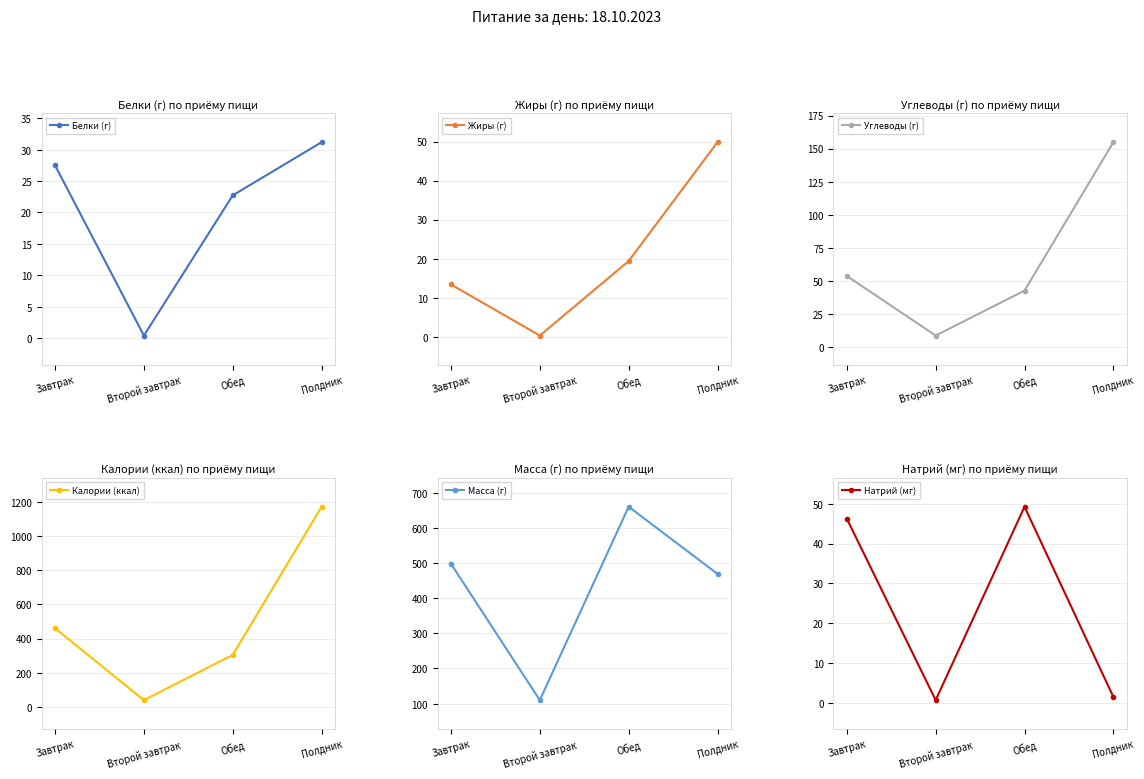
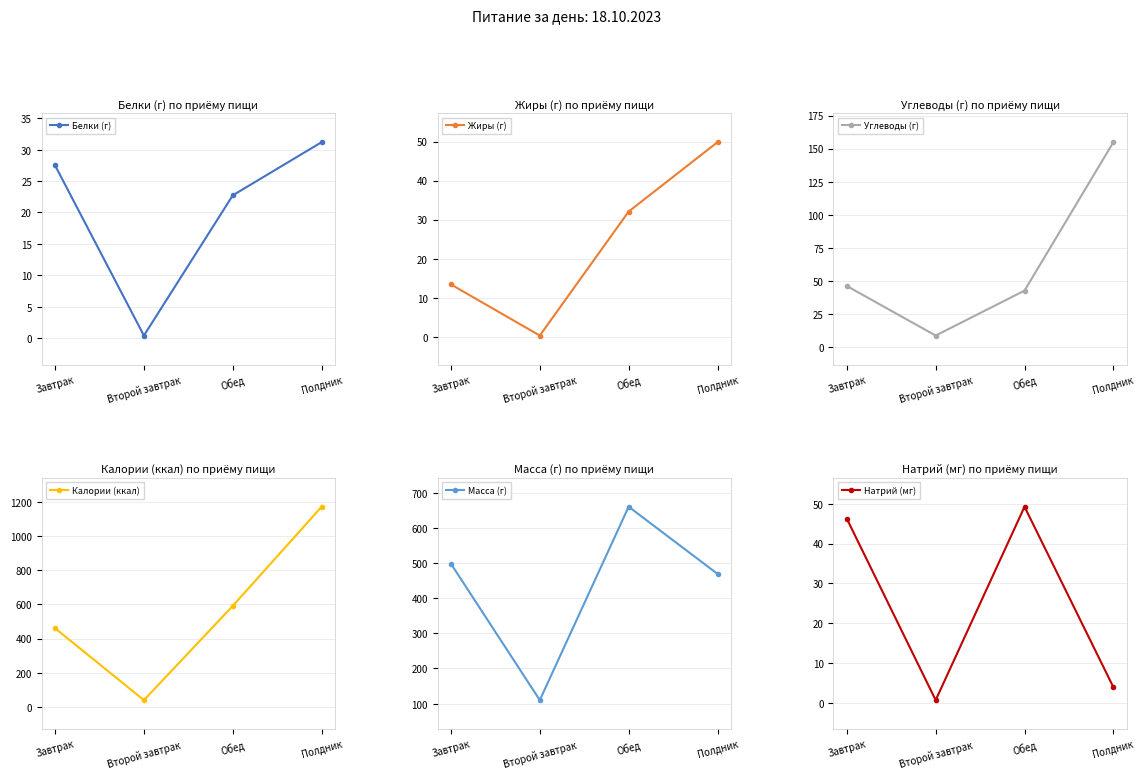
  {
    "Белки (г) по приёму пищи": {
      "Завтрак": 28,
      "Второй завтрак": 0,
      "Обед": 23,
      "Полдник": 31
    },
    "Жиры (г) по приёму пищи": {
      "Завтрак": 13,
      "Второй завтрак": 0,
-     "Обед": 19,
+     "Обед": 32,
      "Полдник": 50
    },
    "Углеводы (г) по приёму пищи": {
-     "Завтрак": 54,
+     "Завтрак": 46,
      "Второй завтрак": 9,
      "Обед": 43,
      "Полдник": 155
    },
    "Калории (ккал) по приёму пищи": {
      "Завтрак": 460,
      "Второй завтрак": 40,
-     "Обед": 300,
+     "Обед": 590,
      "Полдник": 1170
    },
    "Масса (г) по приёму пищи": {
      "Завтрак": 500,
      "Второй завтрак": 110,
      "Обед": 660,
      "Полдник": 470
    },
    "Натрий (мг) по приёму пищи": {
      "Завтрак": 46,
      "Второй завтрак": 1,
      "Обед": 49,
-     "Полдник": 1
+     "Полдник": 4
    }
  }
